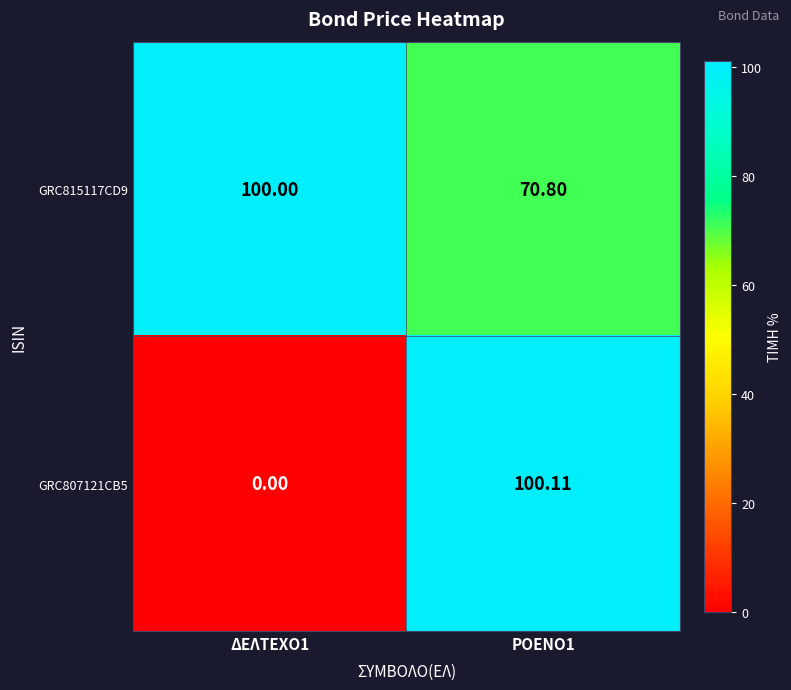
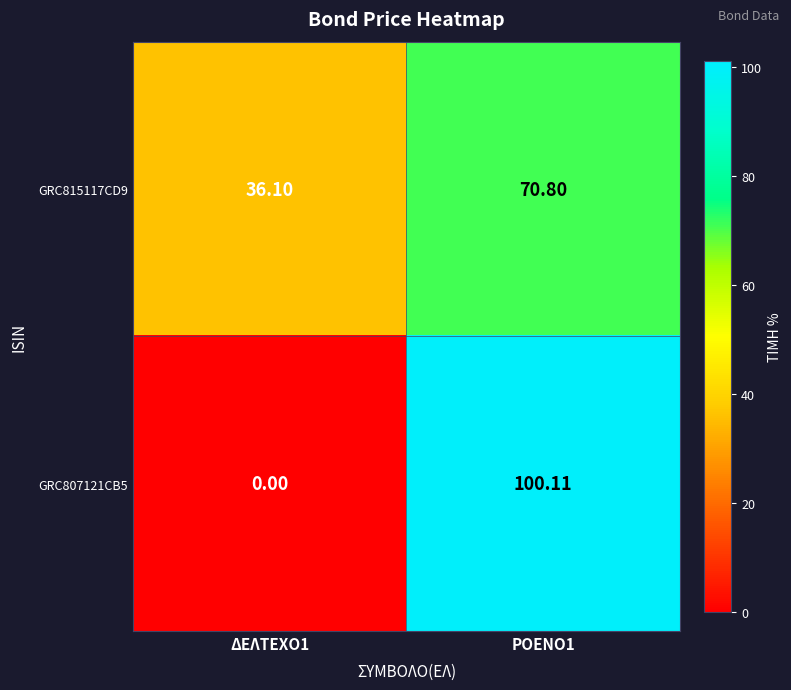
  {
    "GRC815117CD9": {
-     "ΔΕΛΤΕΧΟ1": 100.00,
+     "ΔΕΛΤΕΧΟ1": 36.10,
      "ΡΟΕΝΟ1": 70.80
    },
    "GRC807121CB5": {
      "ΔΕΛΤΕΧΟ1": 0.00,
      "ΡΟΕΝΟ1": 100.11
    }
  }
